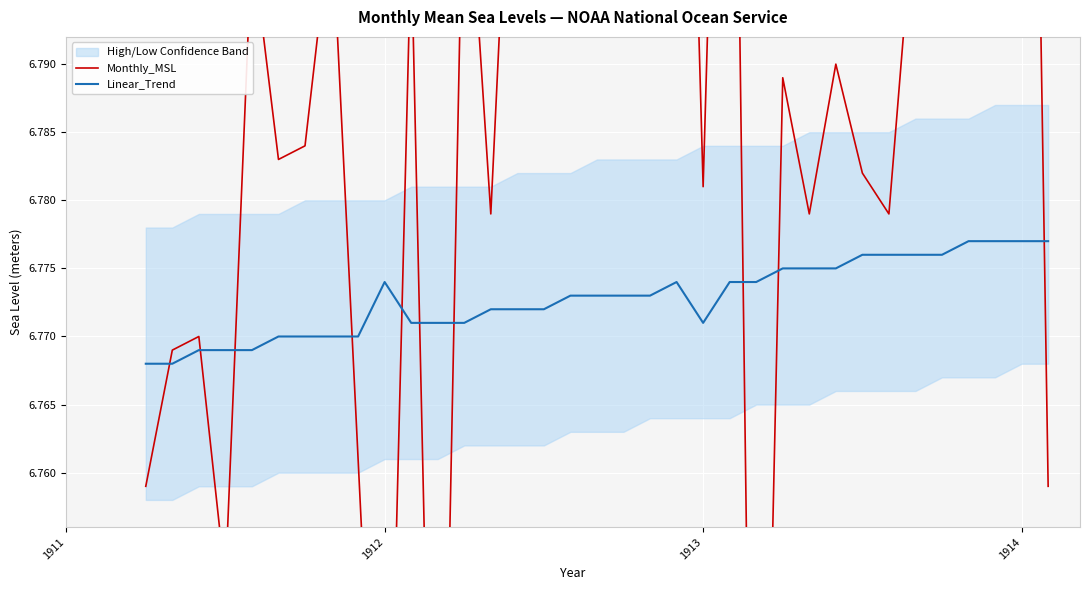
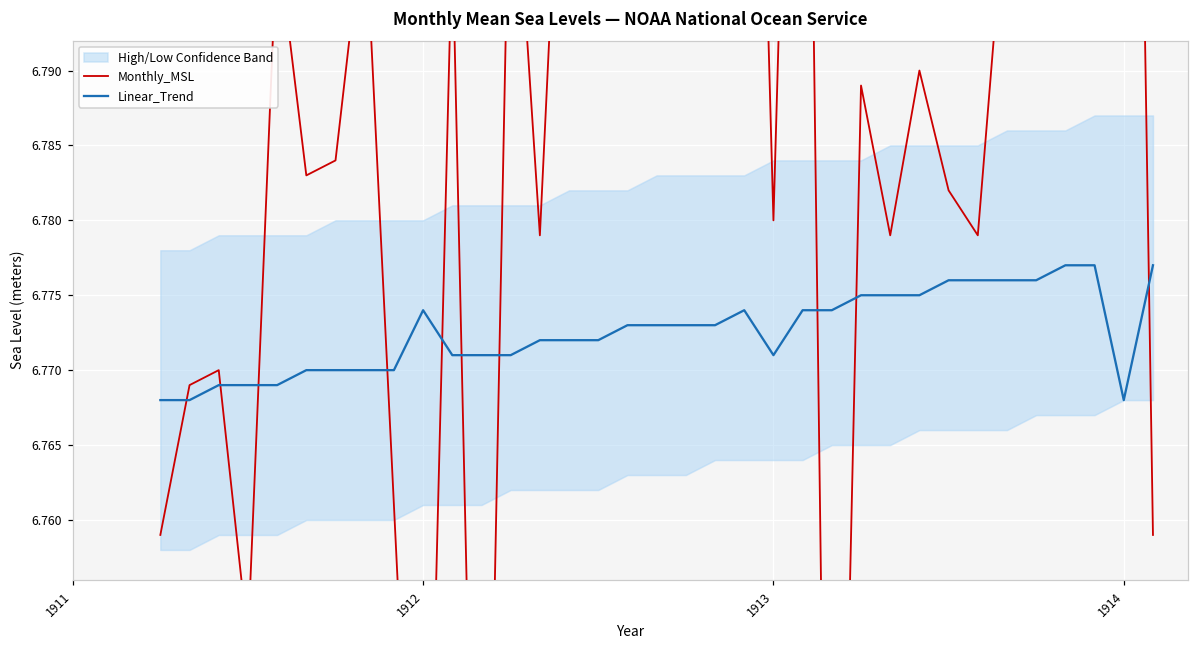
  {
    "Monthly_MSL": {
-     "1913": 6.781
+     "1913": 6.780
    },
    "Linear_Trend": {
      "1912": 6.774,
      "1913": 6.771,
-     "1914": 6.777
+     "1914": 6.768
    }
  }
